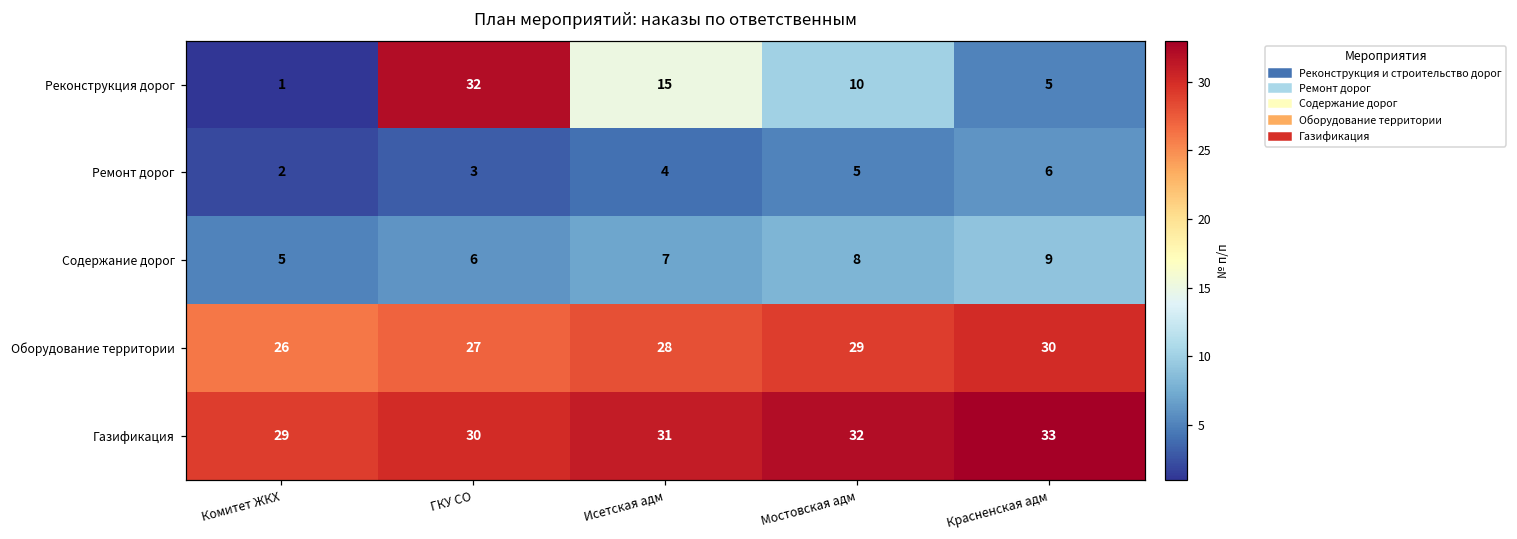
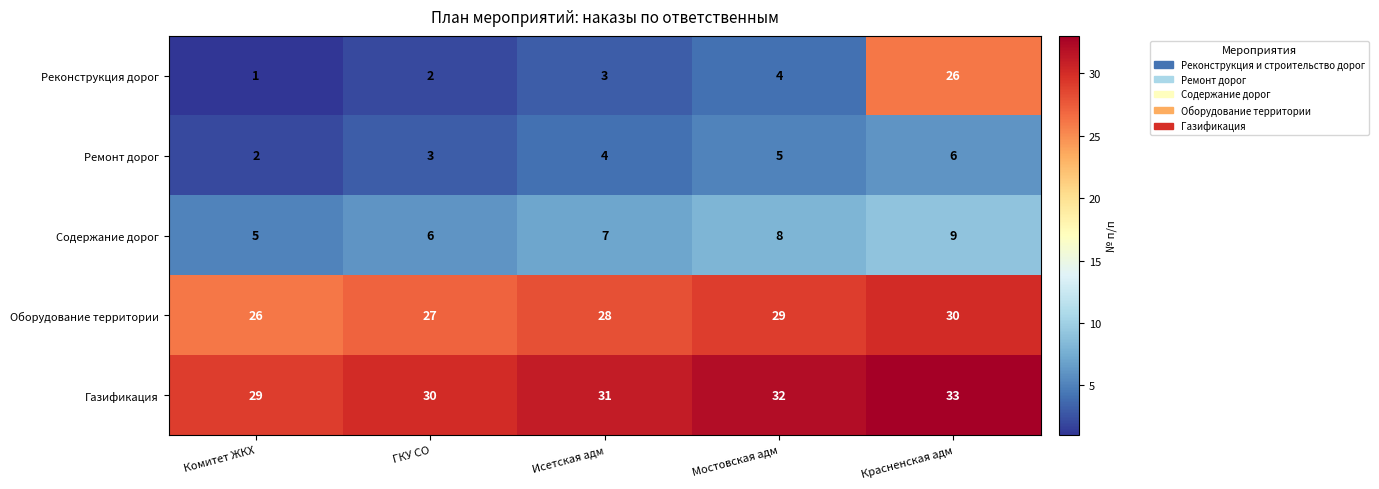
  {
    "Реконструкция дорог": {
      "Комитет ЖКХ": 1,
-     "ГКУ СО": 32,
-     "Исетская адм": 15,
-     "Мостовская адм": 10,
-     "Красненская адм": 5
+     "ГКУ СО": 2,
+     "Исетская адм": 3,
+     "Мостовская адм": 4,
+     "Красненская адм": 26
    },
    "Ремонт дорог": {
      "Комитет ЖКХ": 2,
      "ГКУ СО": 3,
      "Исетская адм": 4,
      "Мостовская адм": 5,
      "Красненская адм": 6
    },
    "Содержание дорог": {
      "Комитет ЖКХ": 5,
      "ГКУ СО": 6,
      "Исетская адм": 7,
      "Мостовская адм": 8,
      "Красненская адм": 9
    },
    "Оборудование территории": {
      "Комитет ЖКХ": 26,
      "ГКУ СО": 27,
      "Исетская адм": 28,
      "Мостовская адм": 29,
      "Красненская адм": 30
    },
    "Газификация": {
      "Комитет ЖКХ": 29,
      "ГКУ СО": 30,
      "Исетская адм": 31,
      "Мостовская адм": 32,
      "Красненская адм": 33
    }
  }
